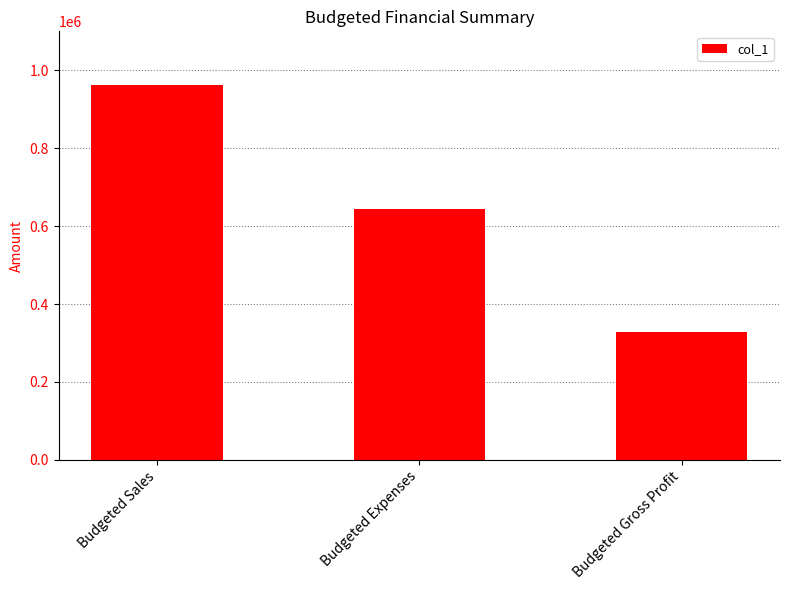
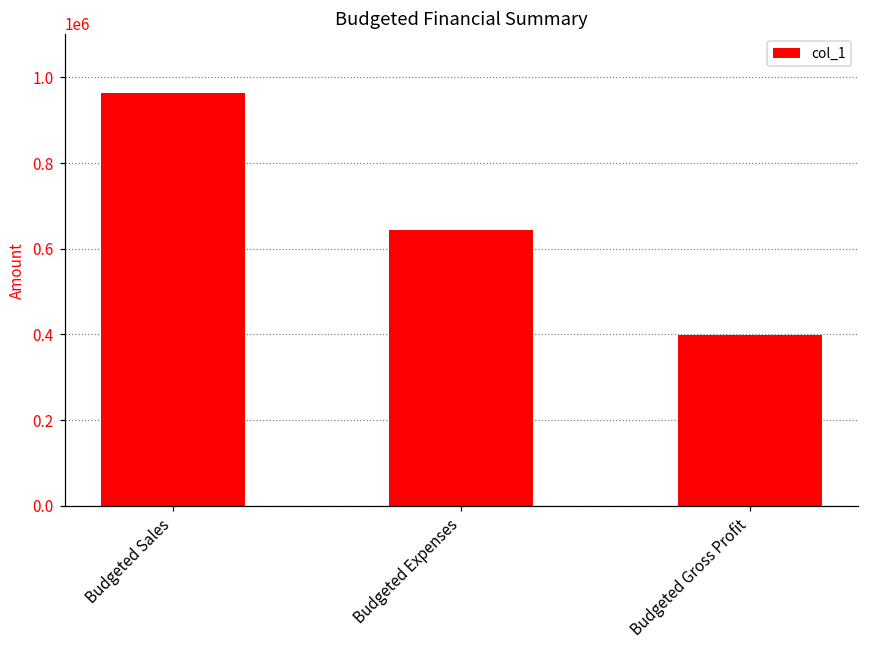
  {
    "Budgeted Sales": 960000,
    "Budgeted Expenses": 640000,
-   "Budgeted Gross Profit": 330000
+   "Budgeted Gross Profit": 400000
  }
